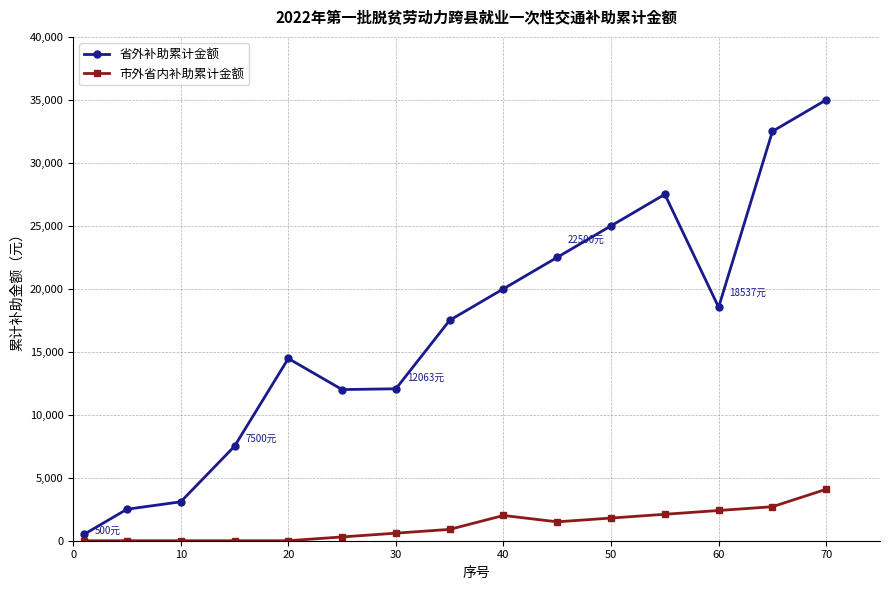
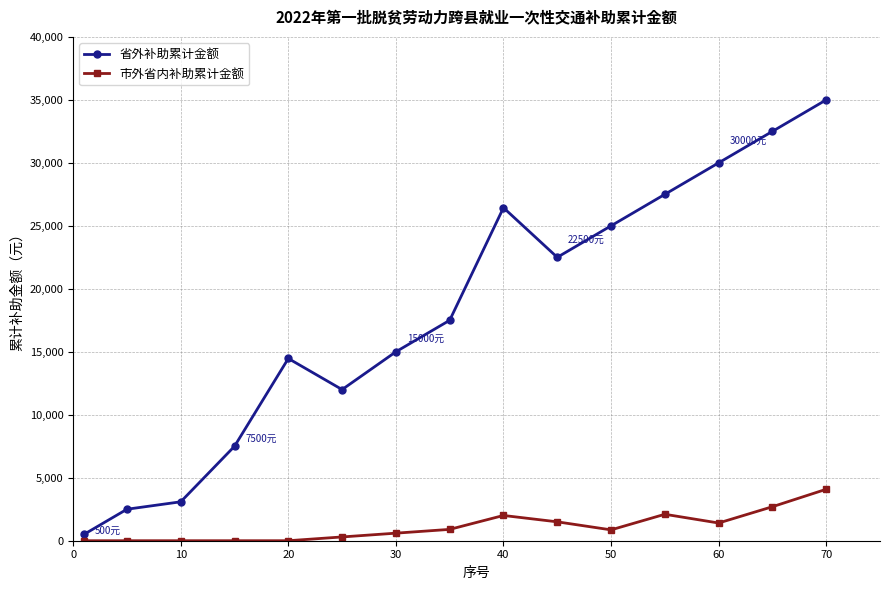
  {
    "省外补助累计金额": {
-     "30": "12063元",
-     "40": "20,000",
-     "60": "18537元"
+     "30": "15000元",
+     "40": "26,400",
+     "60": "30000元"
    },
    "市外省内补助累计金额": {
      "10": "0",
      "20": "0",
      "30": "600",
      "40": "2,000",
-     "50": "1,800",
-     "60": "2,400",
+     "50": "900",
+     "60": "1,400",
      "70": "4,100"
    }
  }
